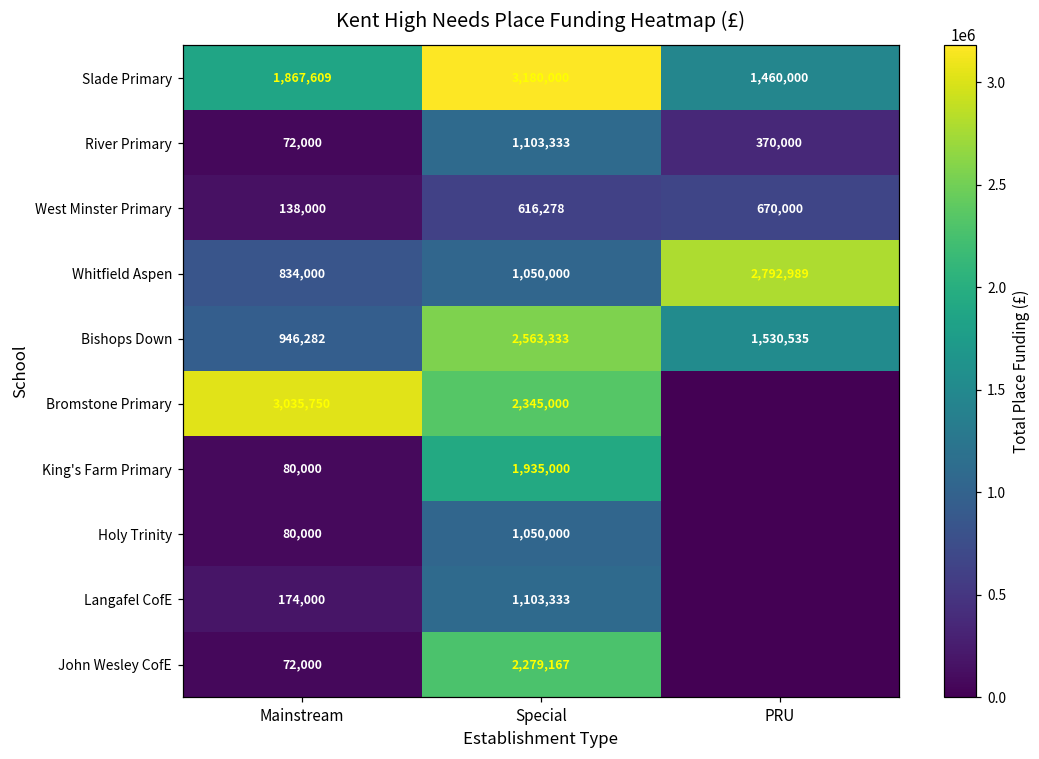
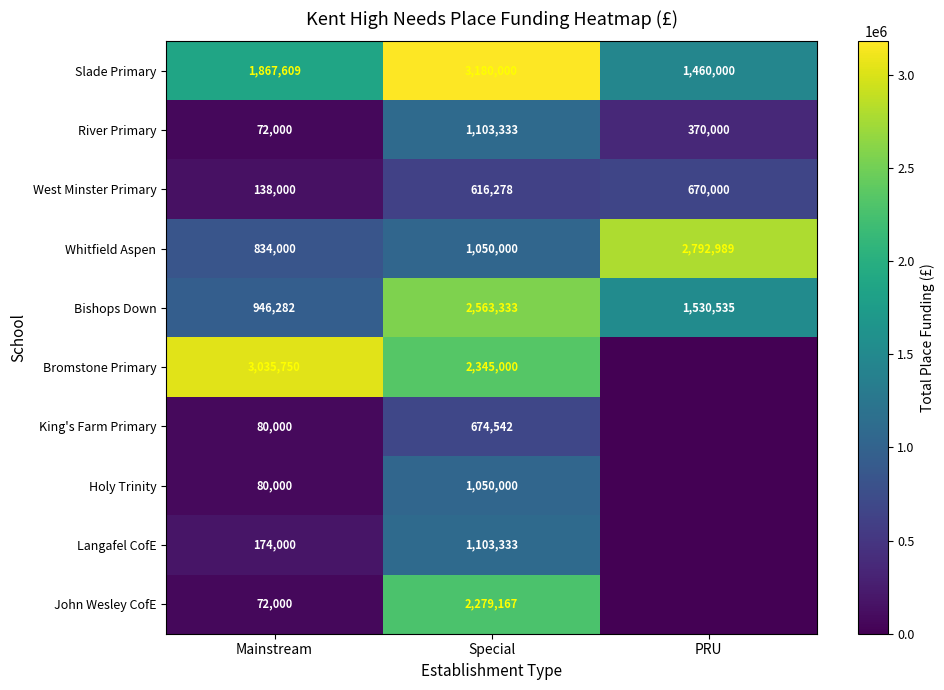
  {
    "Slade Primary": {
      "Mainstream": "1,867,609",
      "PRU": "1,460,000"
    },
    "River Primary": {
      "Mainstream": "72,000",
      "Special": "1,103,333",
      "PRU": "370,000"
    },
    "West Minster Primary": {
      "Mainstream": "138,000",
      "Special": "616,278",
      "PRU": "670,000"
    },
    "Whitfield Aspen": {
      "Mainstream": "834,000",
      "Special": "1,050,000",
      "PRU": "2,792,989"
    },
    "Bishops Down": {
      "Mainstream": "946,282",
      "Special": "2,563,333",
      "PRU": "1,530,535"
    },
    "Bromstone Primary": {
      "Special": "2,345,000"
    },
    "King's Farm Primary": {
      "Mainstream": "80,000",
-     "Special": "1,935,000"
+     "Special": "674,542"
    },
    "Holy Trinity": {
      "Mainstream": "80,000",
      "Special": "1,050,000"
    },
    "Langafel CofE": {
      "Mainstream": "174,000",
      "Special": "1,103,333"
    },
    "John Wesley CofE": {
      "Mainstream": "72,000",
      "Special": "2,279,167"
    }
  }
